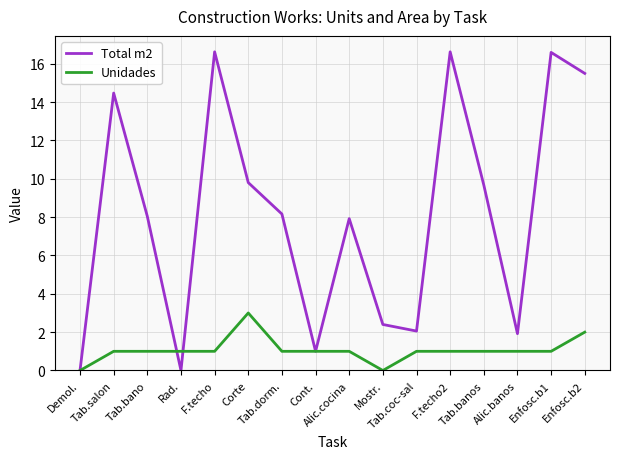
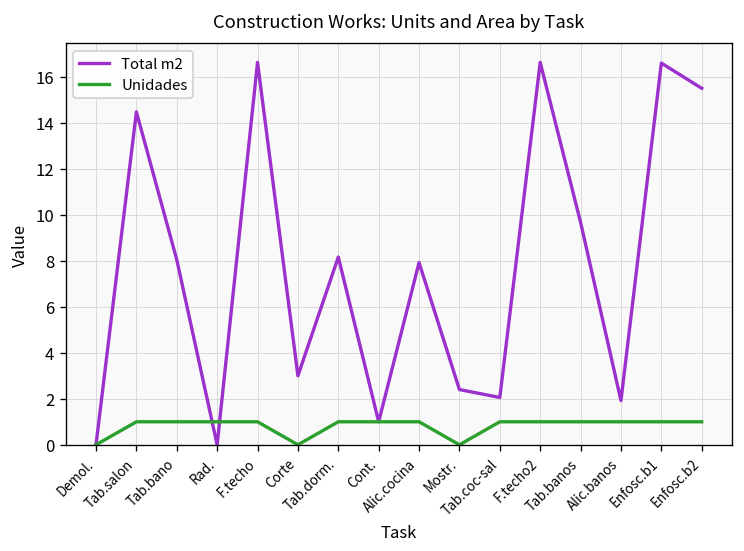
  {
    "Total m2": {
      "Tab.salon": 14.5,
      "Tab.bano": 8.0,
      "Rad.": 0.0,
      "F.techo": 16.6,
-     "Corte": 9.8,
+     "Corte": 3.0,
      "Tab.dorm.": 8.2,
      "Alic.cocina": 7.9,
      "Mostr.": 2.4,
      "Tab.coc-sal": 2.1,
      "F.techo2": 16.6,
      "Tab.banos": 9.7,
      "Alic.banos": 1.9,
      "Enfosc.b1": 16.6,
      "Enfosc.b2": 15.5
    },
    "Unidades": {
      "Tab.salon": 1,
      "Tab.bano": 1,
      "Rad.": 1,
      "F.techo": 1,
-     "Corte": 3,
+     "Corte": 0,
      "Tab.dorm.": 1,
      "Alic.cocina": 1,
      "Mostr.": 0,
      "Tab.coc-sal": 1,
      "F.techo2": 1,
      "Tab.banos": 1,
      "Alic.banos": 1,
      "Enfosc.b1": 1,
-     "Enfosc.b2": 2
+     "Enfosc.b2": 1
    }
  }
